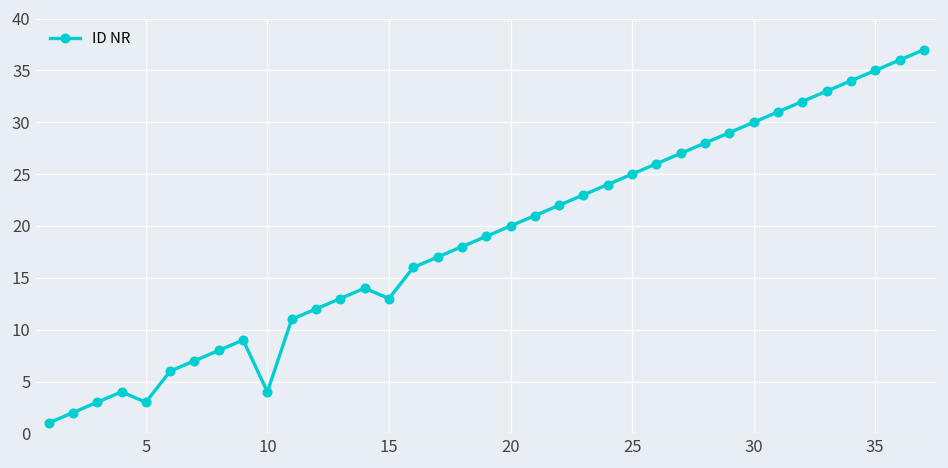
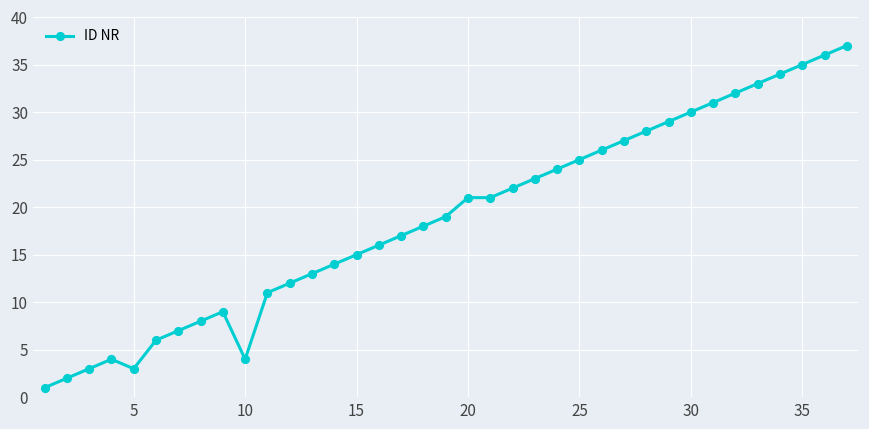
  {
    "5": 3,
    "10": 4,
-   "15": 13,
-   "20": 20,
+   "15": 15,
+   "20": 21,
    "25": 25,
    "30": 30,
    "35": 35
  }
